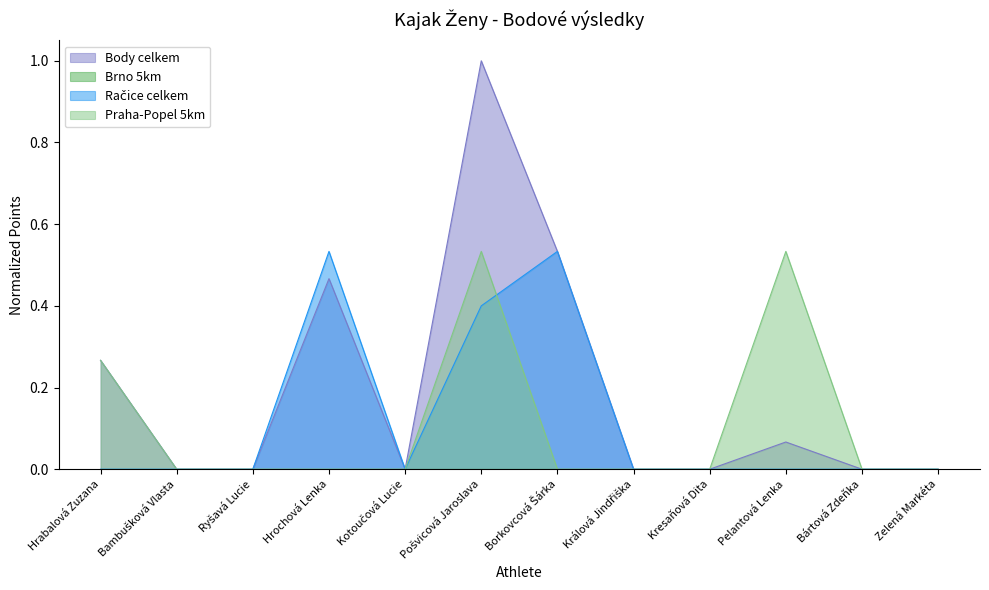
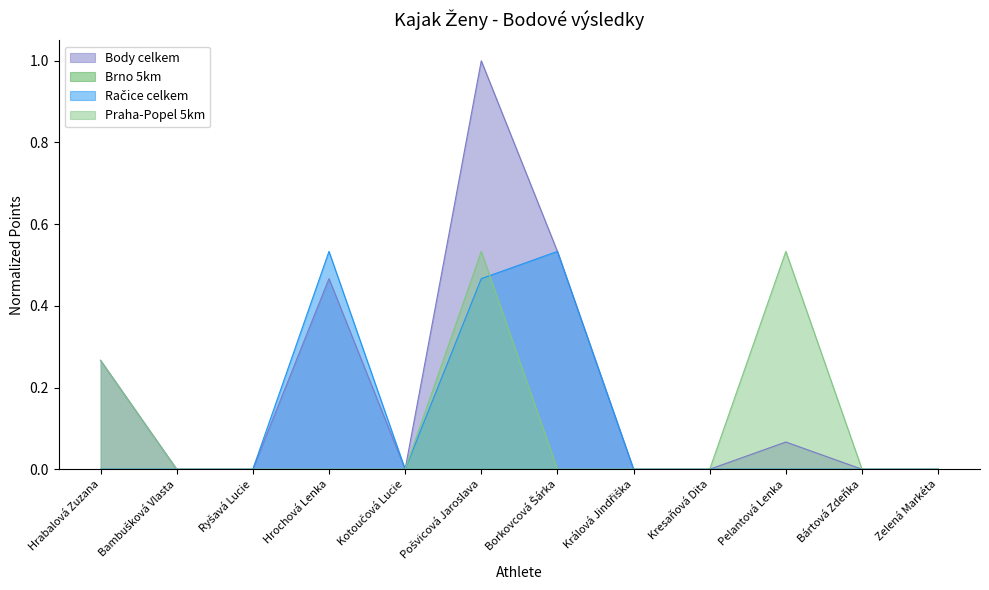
  {
    "Body celkem": {
      "Hrochová Lenka": 0.47,
      "Pošvicová Jaroslava": 1.00,
      "Pelantová Lenka": 0.07
    },
    "Račice celkem": {
      "Hrochová Lenka": 0.53,
-     "Pošvicová Jaroslava": 0.40
+     "Pošvicová Jaroslava": 0.47
    }
  }
